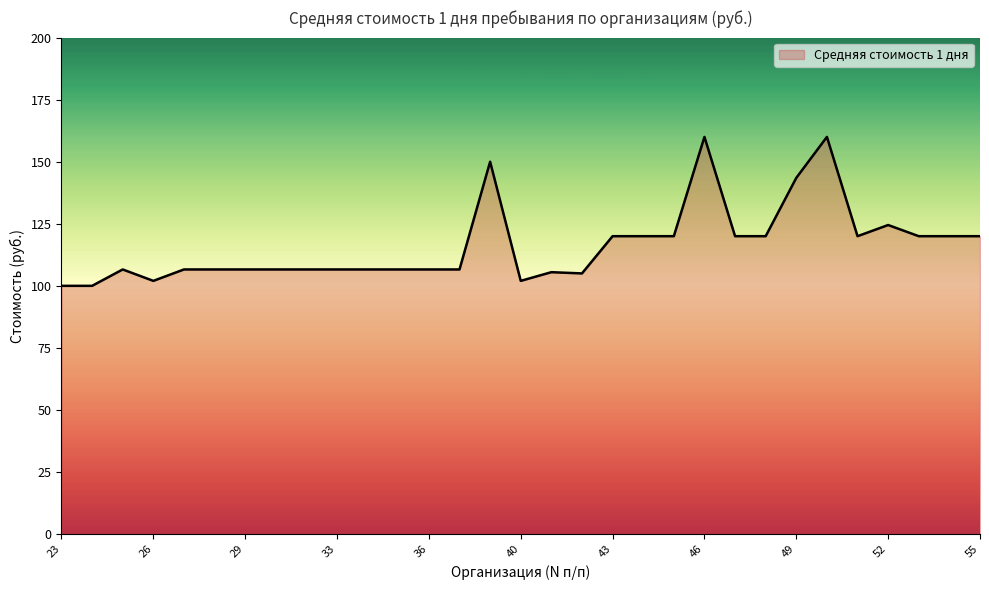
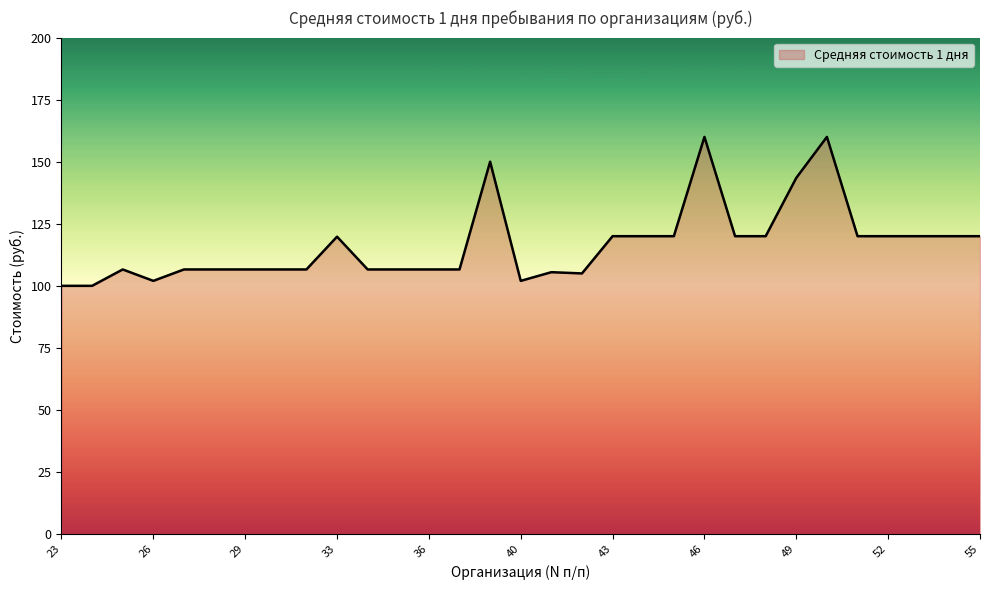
  {
    "23": 100,
    "26": 102,
    "29": 107,
-   "33": 107,
+   "33": 120,
    "36": 107,
    "40": 102,
    "43": 120,
    "46": 160,
    "49": 144,
-   "52": 125,
+   "52": 120,
    "55": 120
  }
